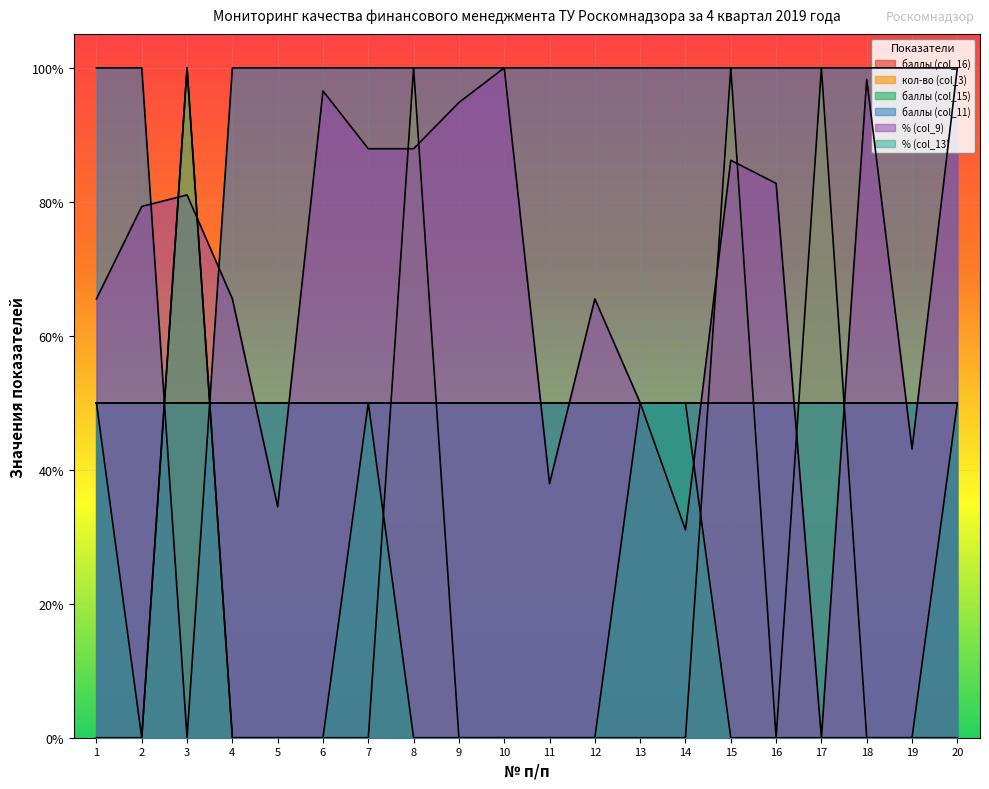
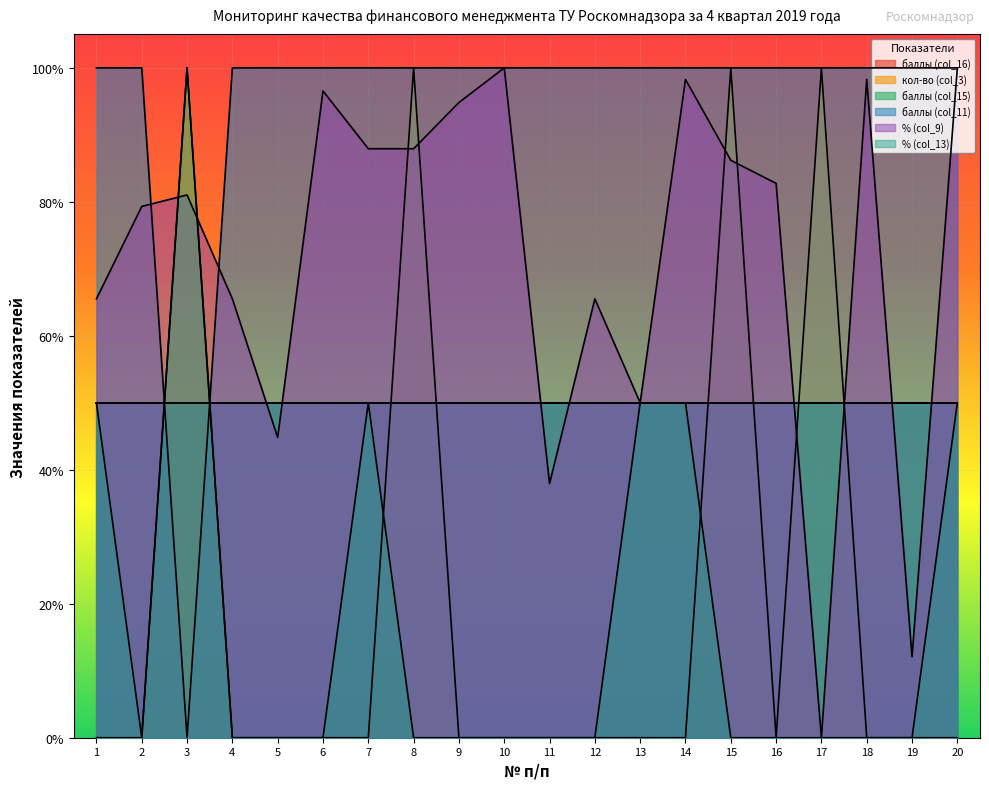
  {
    "кол-во (col_3)": {
      "1": "0%",
      "7": "0%",
      "13": "0%",
      "14": "0%",
      "20": "0%"
    },
    "% (col_9)": {
      "1": "66%",
      "2": "79%",
      "3": "81%",
      "4": "66%",
-     "5": "34%",
+     "5": "45%",
      "6": "97%",
      "7": "88%",
      "8": "88%",
      "9": "95%",
      "11": "38%",
      "12": "66%",
-     "14": "31%",
+     "14": "98%",
      "15": "86%",
      "16": "83%",
      "18": "98%",
-     "19": "43%"
+     "19": "12%"
    }
  }
